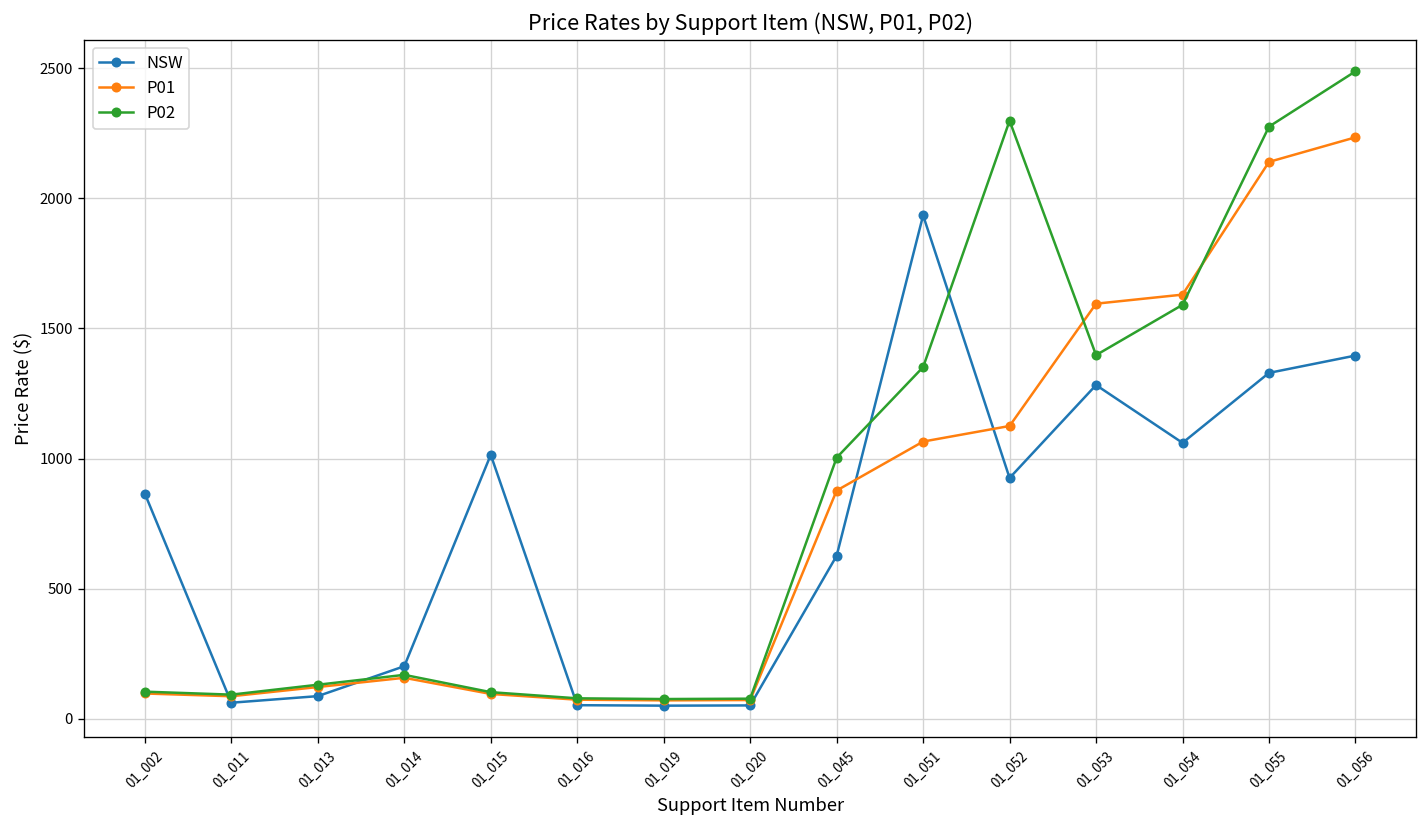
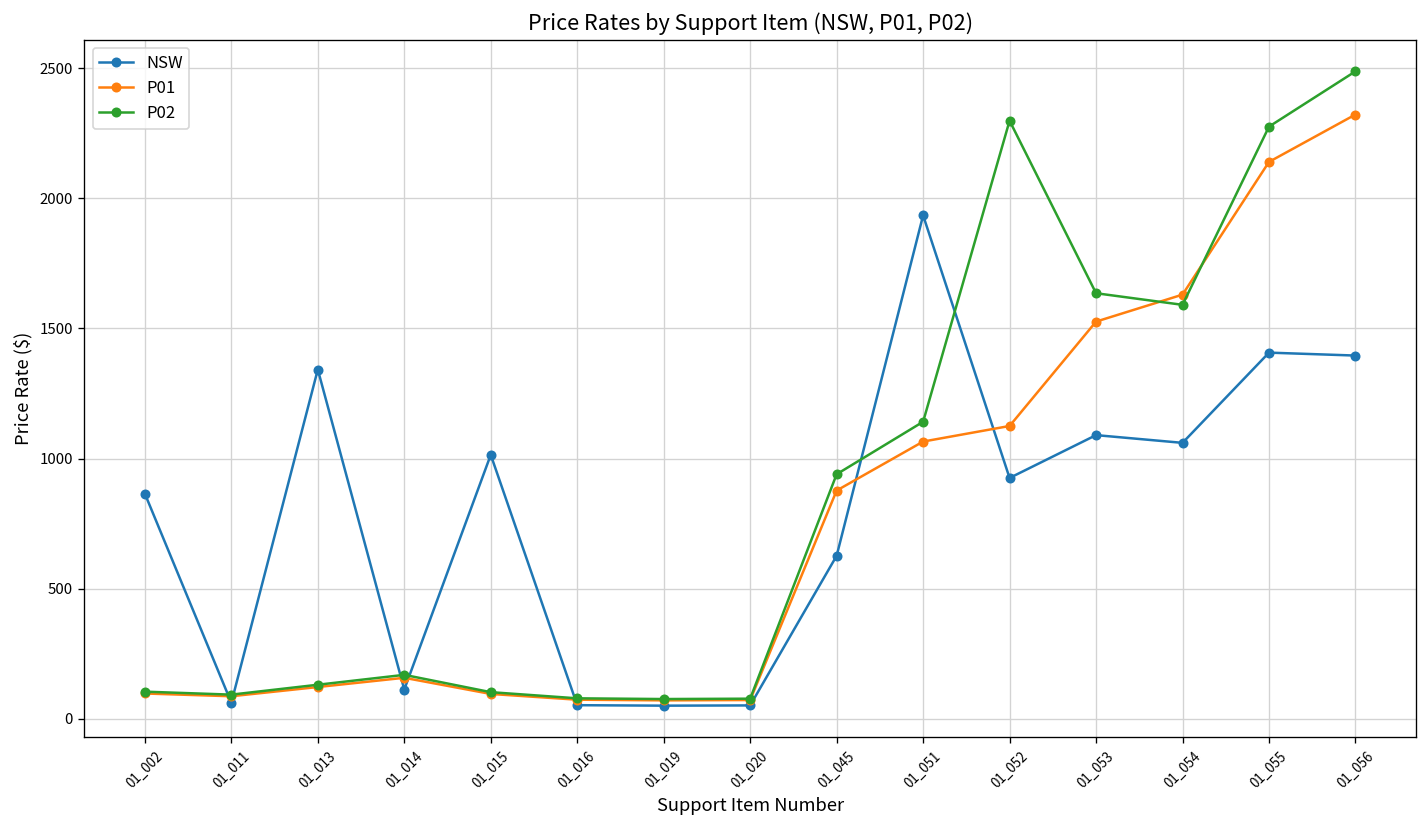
  {
    "NSW": {
      "01_002": 870,
      "01_011": 60,
-     "01_013": 90,
-     "01_014": 200,
+     "01_013": 1340,
+     "01_014": 110,
      "01_015": 1010,
      "01_016": 50,
      "01_019": 50,
      "01_020": 50,
      "01_045": 630,
      "01_051": 1930,
      "01_052": 930,
-     "01_053": 1280,
+     "01_053": 1090,
      "01_054": 1060,
-     "01_055": 1330,
+     "01_055": 1410,
      "01_056": 1400
    },
    "P01": {
      "01_045": 880,
      "01_051": 1070,
      "01_052": 1130,
-     "01_053": 1600,
+     "01_053": 1530,
      "01_054": 1630,
      "01_055": 2140,
-     "01_056": 2230
+     "01_056": 2320
    },
    "P02": {
-     "01_045": 1000,
-     "01_051": 1350,
+     "01_045": 940,
+     "01_051": 1140,
      "01_052": 2300,
-     "01_053": 1400,
+     "01_053": 1640,
      "01_054": 1590,
      "01_055": 2280,
      "01_056": 2490
    }
  }
